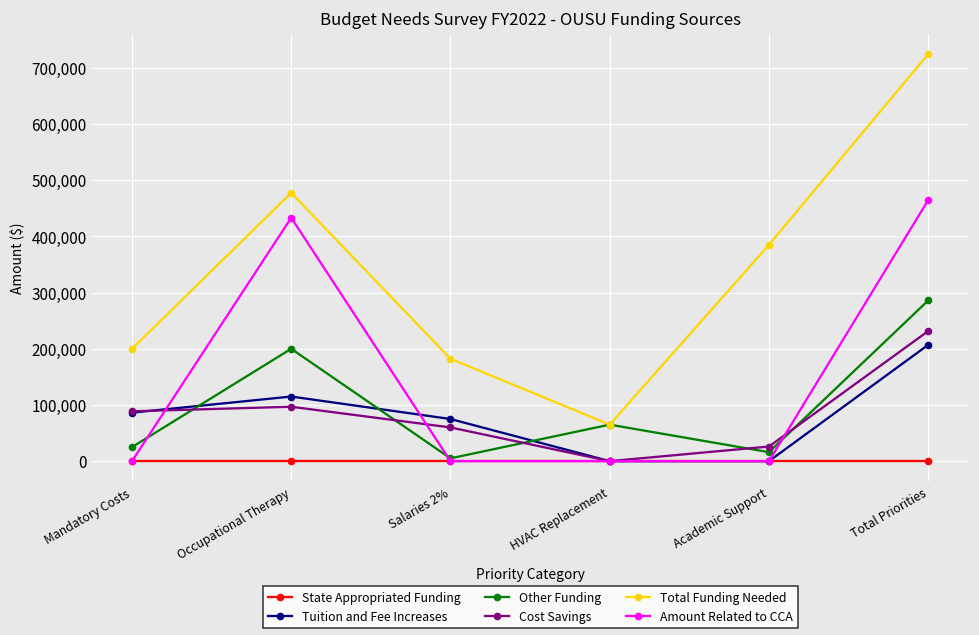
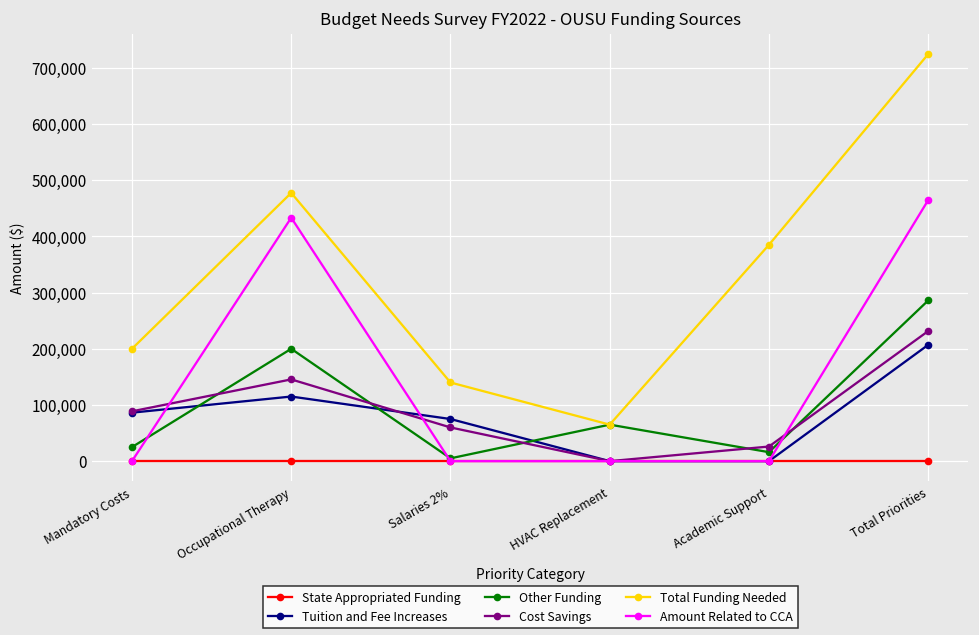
  {
    "State Appropriated Funding": {
      "Occupational Therapy": "0",
      "Total Priorities": "0"
    },
    "Tuition and Fee Increases": {
      "Occupational Therapy": "120,000",
      "Salaries 2%": "80,000",
      "Total Priorities": "210,000"
    },
    "Other Funding": {
      "Mandatory Costs": "30,000",
      "Occupational Therapy": "200,000",
      "Salaries 2%": "10,000",
      "Academic Support": "20,000",
      "Total Priorities": "290,000"
    },
    "Cost Savings": {
-     "Occupational Therapy": "100,000",
+     "Occupational Therapy": "150,000",
      "Salaries 2%": "60,000",
      "Academic Support": "30,000",
      "Total Priorities": "230,000"
    },
    "Total Funding Needed": {
      "Mandatory Costs": "200,000",
      "Occupational Therapy": "480,000",
-     "Salaries 2%": "180,000",
+     "Salaries 2%": "140,000",
      "Academic Support": "390,000",
      "Total Priorities": "720,000"
    },
    "Amount Related to CCA": {
      "Occupational Therapy": "430,000",
      "Total Priorities": "460,000"
    }
  }
